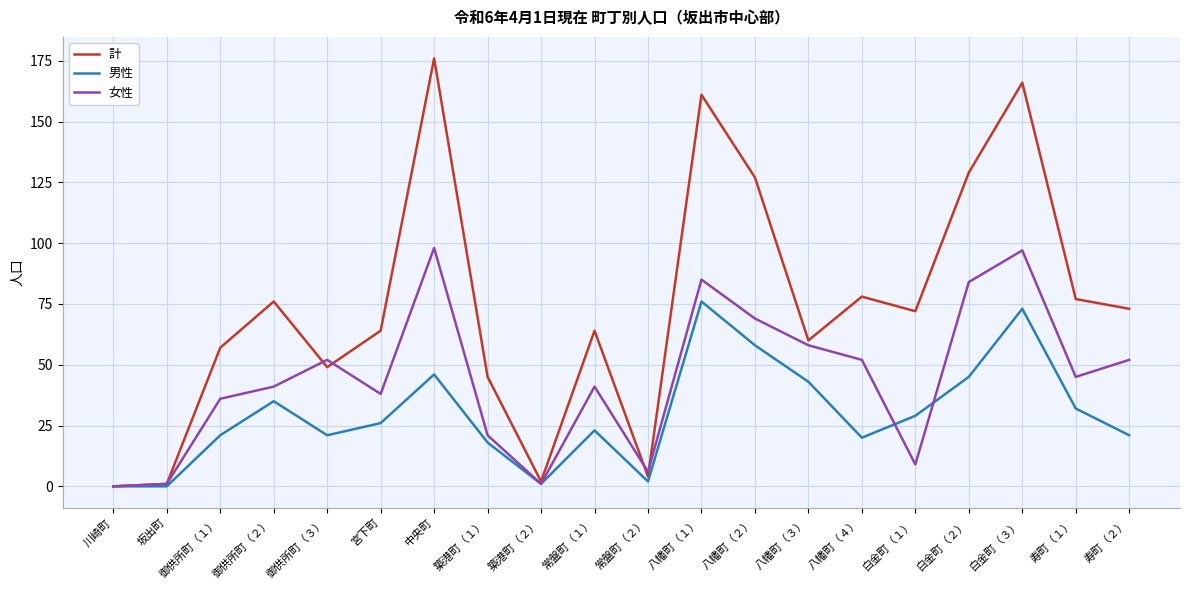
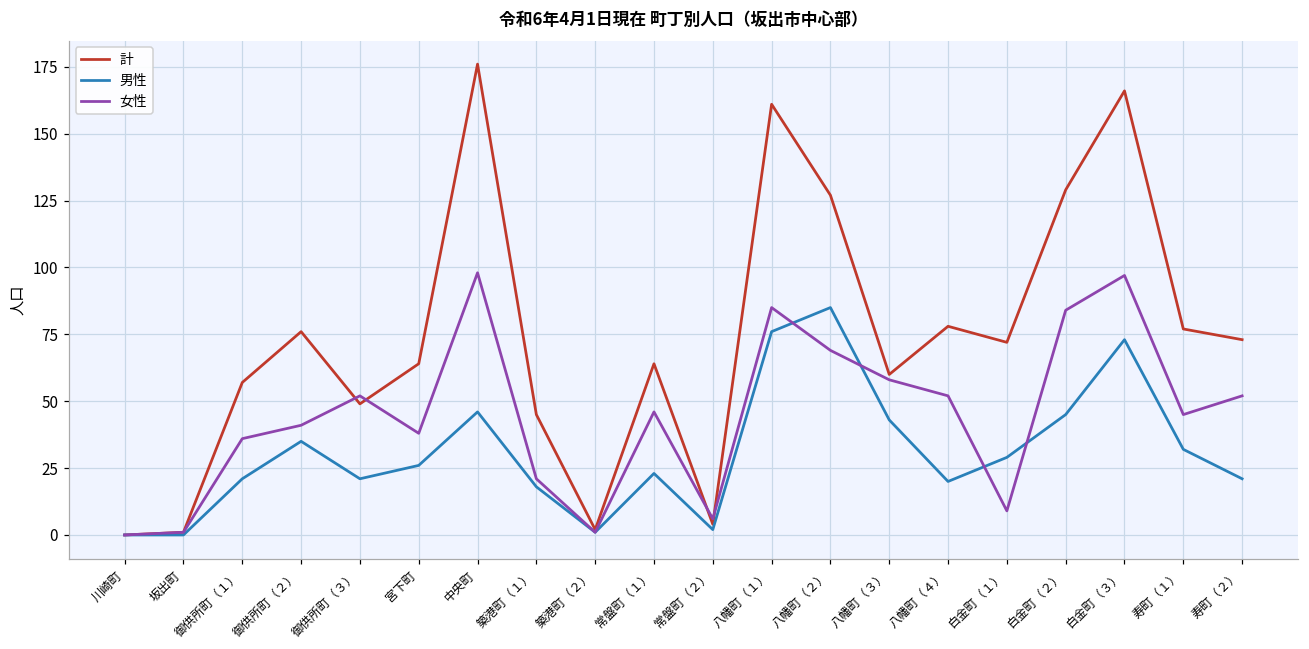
  {
    "計": {
      "御供所町（１）": 57,
      "御供所町（２）": 76,
      "御供所町（３）": 49,
      "宮下町": 64,
      "中央町": 176,
      "築港町（１）": 45,
      "常盤町（１）": 64,
      "常盤町（２）": 4,
      "八幡町（１）": 161,
      "八幡町（２）": 127,
      "八幡町（３）": 60,
      "八幡町（４）": 78,
      "白金町（１）": 72,
      "白金町（２）": 129,
      "白金町（３）": 166,
      "寿町（１）": 77,
      "寿町（２）": 73
    },
    "男性": {
      "御供所町（１）": 21,
      "御供所町（２）": 35,
      "御供所町（３）": 21,
      "宮下町": 26,
      "中央町": 46,
      "築港町（１）": 18,
      "常盤町（１）": 23,
      "常盤町（２）": 2,
      "八幡町（１）": 76,
-     "八幡町（２）": 58,
+     "八幡町（２）": 85,
      "八幡町（３）": 43,
      "八幡町（４）": 20,
      "白金町（１）": 29,
      "白金町（２）": 45,
      "白金町（３）": 73,
      "寿町（１）": 32,
      "寿町（２）": 21
    },
    "女性": {
      "御供所町（１）": 36,
      "御供所町（２）": 41,
      "御供所町（３）": 52,
      "宮下町": 38,
      "中央町": 98,
      "築港町（１）": 21,
-     "常盤町（１）": 41,
+     "常盤町（１）": 46,
      "常盤町（２）": 6,
      "八幡町（１）": 85,
      "八幡町（２）": 69,
      "八幡町（３）": 58,
      "八幡町（４）": 52,
      "白金町（１）": 9,
      "白金町（２）": 84,
      "白金町（３）": 97,
      "寿町（１）": 45,
      "寿町（２）": 52
    }
  }
